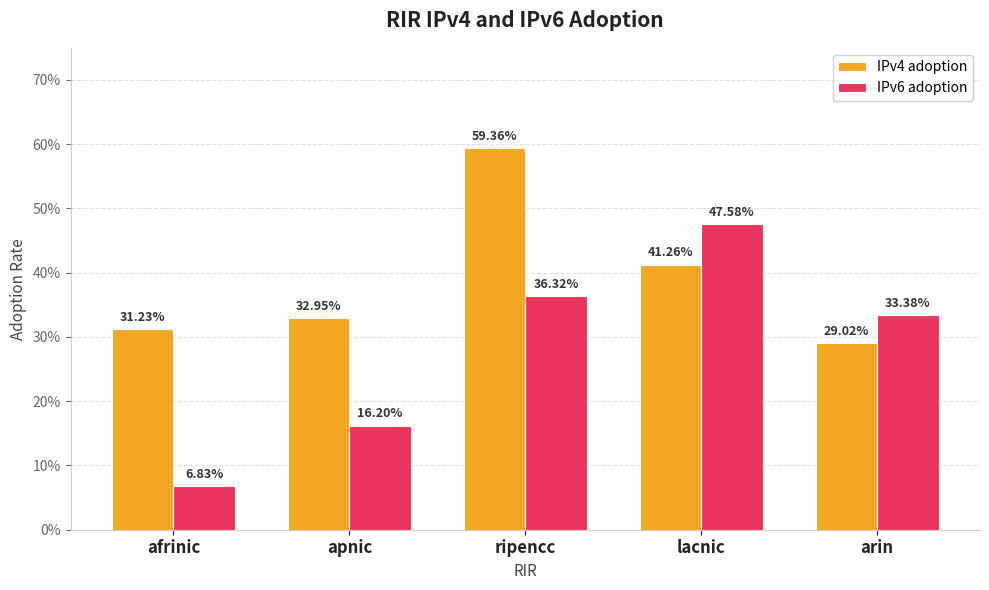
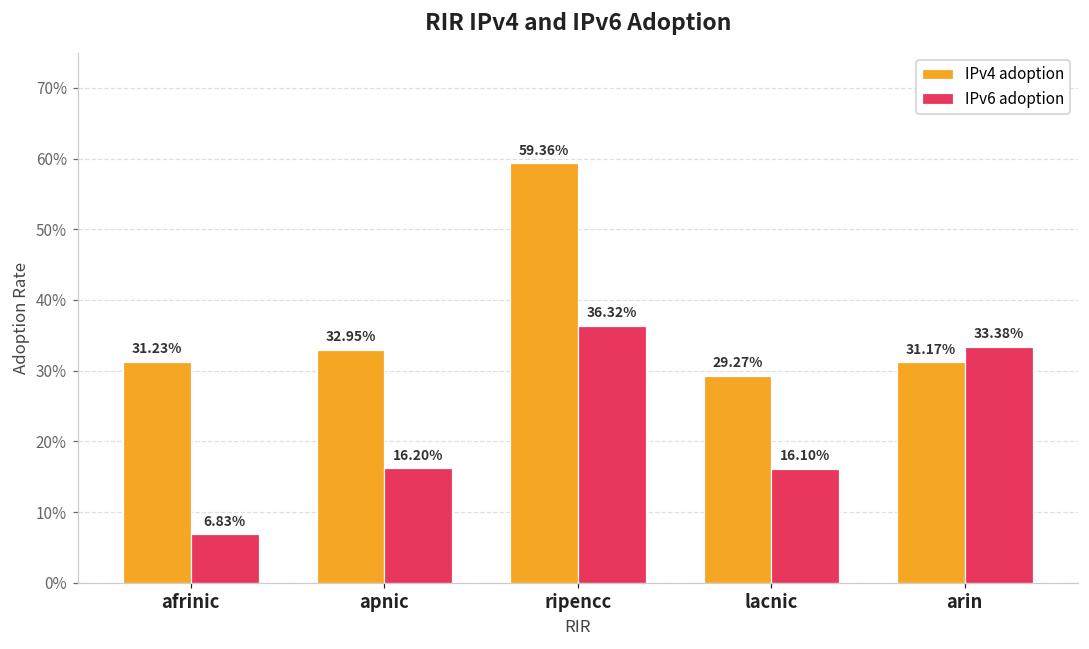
  {
    "IPv4 adoption": {
      "afrinic": "31.23%",
      "apnic": "32.95%",
      "ripencc": "59.36%",
-     "lacnic": "41.26%",
-     "arin": "29.02%"
+     "lacnic": "29.27%",
+     "arin": "31.17%"
    },
    "IPv6 adoption": {
      "afrinic": "6.83%",
      "apnic": "16.20%",
      "ripencc": "36.32%",
-     "lacnic": "47.58%",
+     "lacnic": "16.10%",
      "arin": "33.38%"
    }
  }
